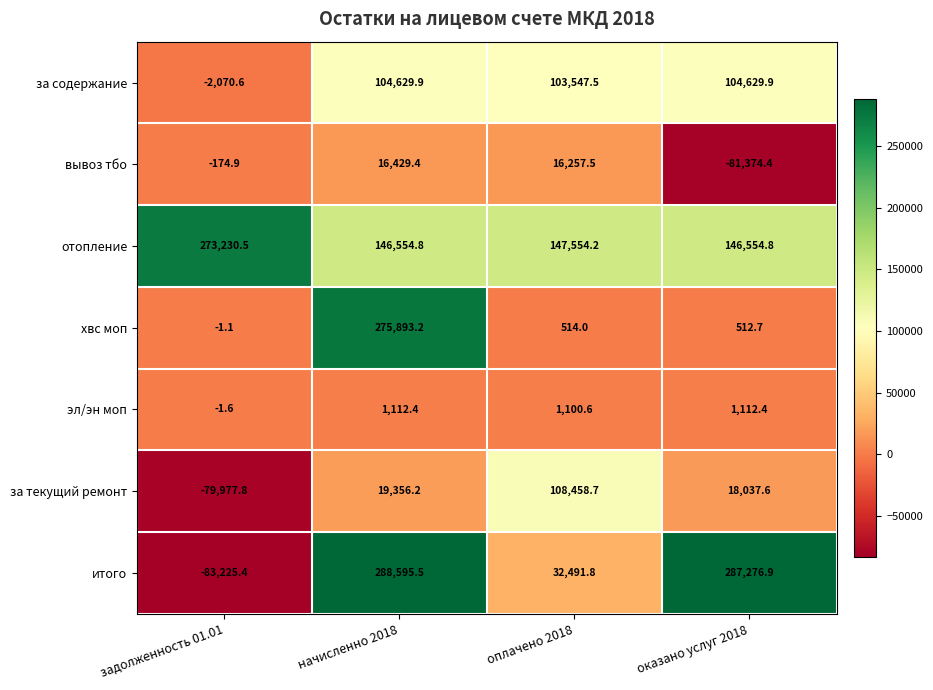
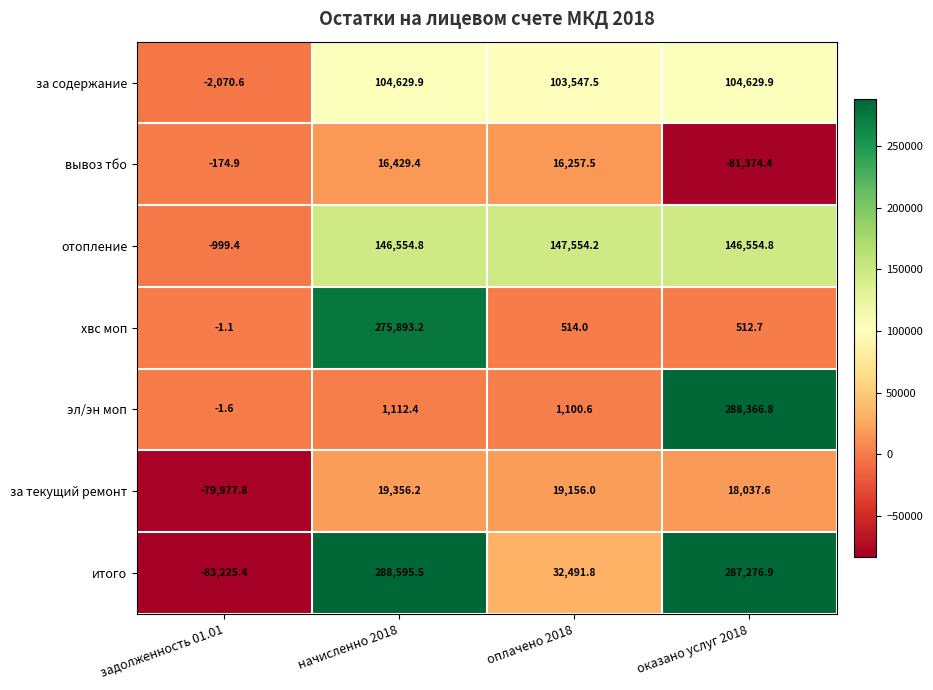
  {
    "за содержание": {
      "задолженность 01.01": "-2,070.6",
      "начисленно 2018": "104,629.9",
      "оплачено 2018": "103,547.5",
      "оказано услуг 2018": "104,629.9"
    },
    "вывоз тбо": {
      "задолженность 01.01": "-174.9",
      "начисленно 2018": "16,429.4",
      "оплачено 2018": "16,257.5",
      "оказано услуг 2018": "-81,374.4"
    },
    "отопление": {
-     "задолженность 01.01": "273,230.5",
+     "задолженность 01.01": "-999.4",
      "начисленно 2018": "146,554.8",
      "оплачено 2018": "147,554.2",
      "оказано услуг 2018": "146,554.8"
    },
    "хвс моп": {
      "задолженность 01.01": "-1.1",
      "начисленно 2018": "275,893.2",
      "оплачено 2018": "514.0",
      "оказано услуг 2018": "512.7"
    },
    "эл/эн моп": {
      "задолженность 01.01": "-1.6",
      "начисленно 2018": "1,112.4",
      "оплачено 2018": "1,100.6",
-     "оказано услуг 2018": "1,112.4"
+     "оказано услуг 2018": "288,366.8"
    },
    "за текущий ремонт": {
      "задолженность 01.01": "-79,977.8",
      "начисленно 2018": "19,356.2",
-     "оплачено 2018": "108,458.7",
+     "оплачено 2018": "19,156.0",
      "оказано услуг 2018": "18,037.6"
    },
    "итого": {
      "задолженность 01.01": "-83,225.4",
      "начисленно 2018": "288,595.5",
      "оплачено 2018": "32,491.8",
      "оказано услуг 2018": "287,276.9"
    }
  }
